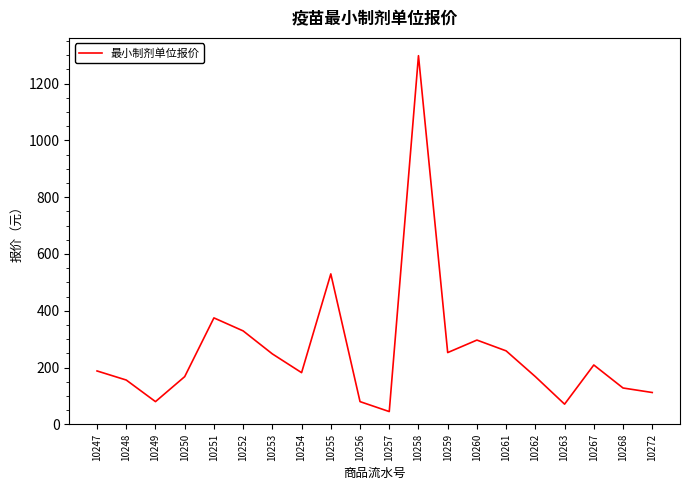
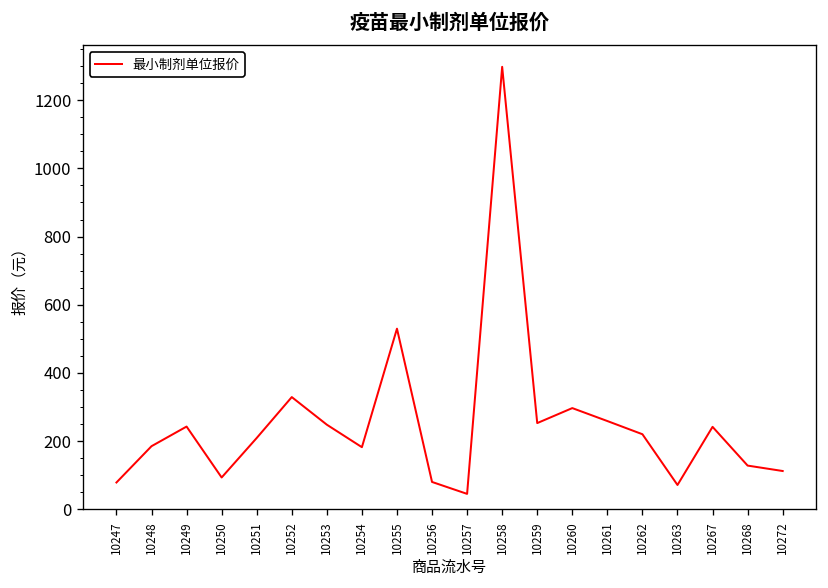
  {
-   "10247": 190,
-   "10248": 160,
-   "10249": 80,
-   "10250": 170,
-   "10251": 370,
+   "10247": 80,
+   "10248": 180,
+   "10249": 240,
+   "10250": 90,
+   "10251": 210,
    "10252": 330,
    "10253": 250,
    "10254": 180,
    "10255": 530,
    "10256": 80,
    "10257": 50,
    "10258": 1300,
    "10259": 250,
    "10260": 300,
    "10261": 260,
-   "10262": 170,
+   "10262": 220,
    "10263": 70,
-   "10267": 210,
+   "10267": 240,
    "10268": 130,
    "10272": 110
  }
